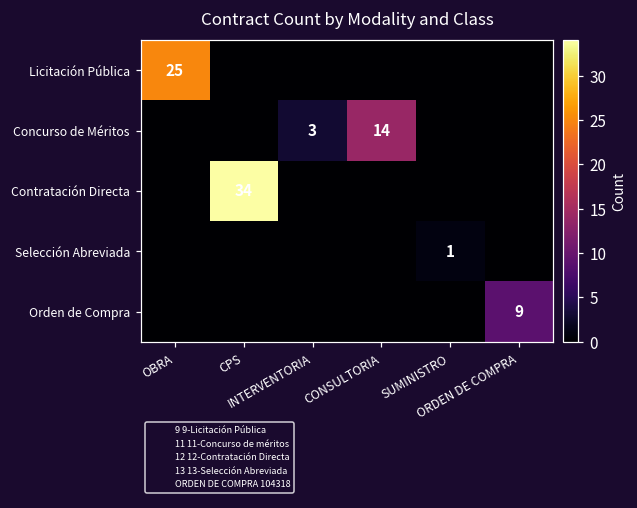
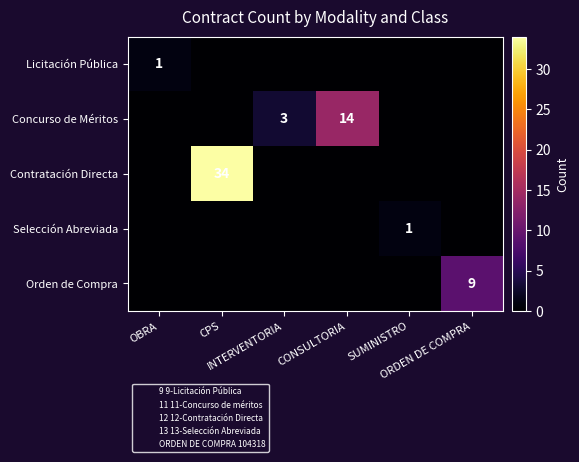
  {
    "Licitación Pública": {
-     "OBRA": 25
+     "OBRA": 1
    },
    "Concurso de Méritos": {
      "INTERVENTORIA": 3,
      "CONSULTORIA": 14
    },
    "Contratación Directa": {
      "CPS": 34
    },
    "Selección Abreviada": {
      "SUMINISTRO": 1
    },
    "Orden de Compra": {
      "ORDEN DE COMPRA": 9
    }
  }
